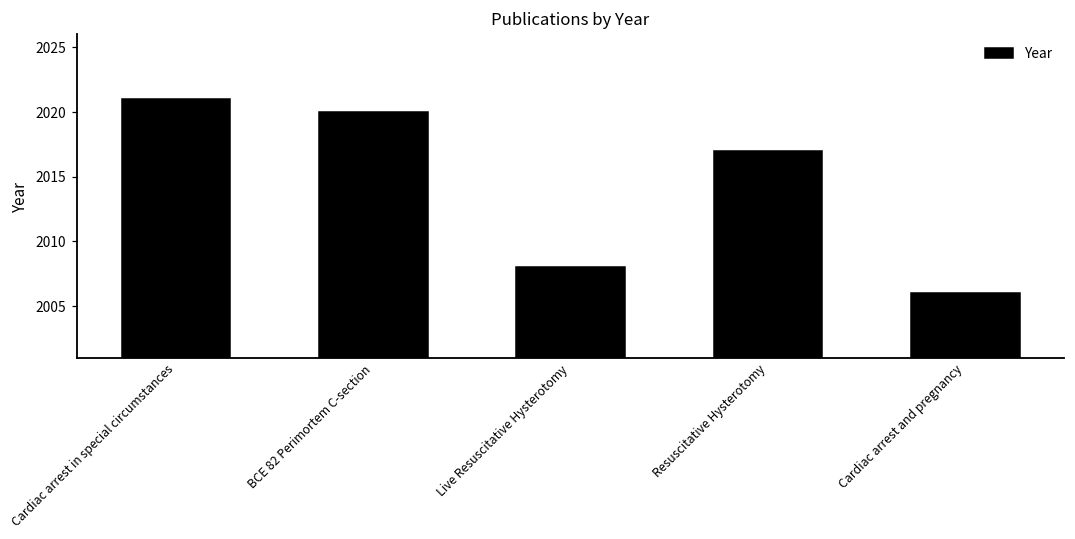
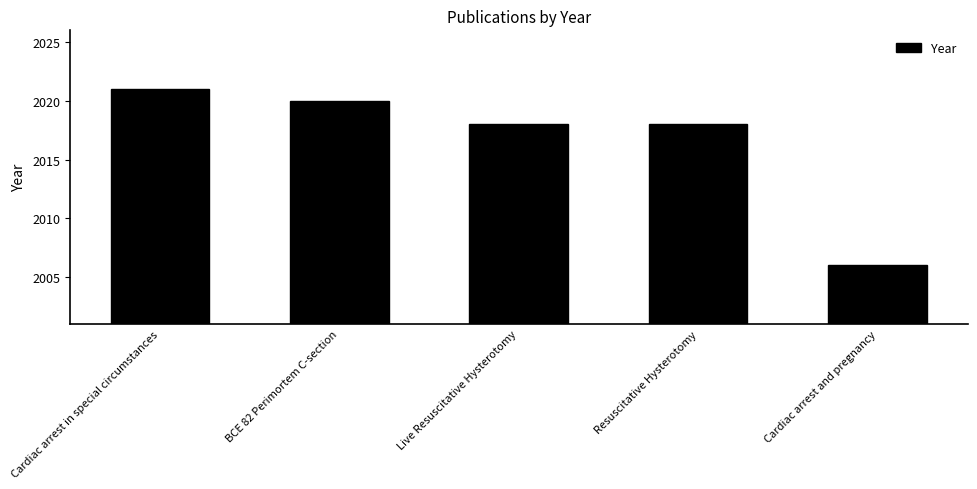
  {
    "Cardiac arrest in special circumstances": 2021,
    "BCE 82 Perimortem C-section": 2020,
-   "Live Resuscitative Hysterotomy": 2008,
-   "Resuscitative Hysterotomy": 2017,
+   "Live Resuscitative Hysterotomy": 2018,
+   "Resuscitative Hysterotomy": 2018,
    "Cardiac arrest and pregnancy": 2006
  }
